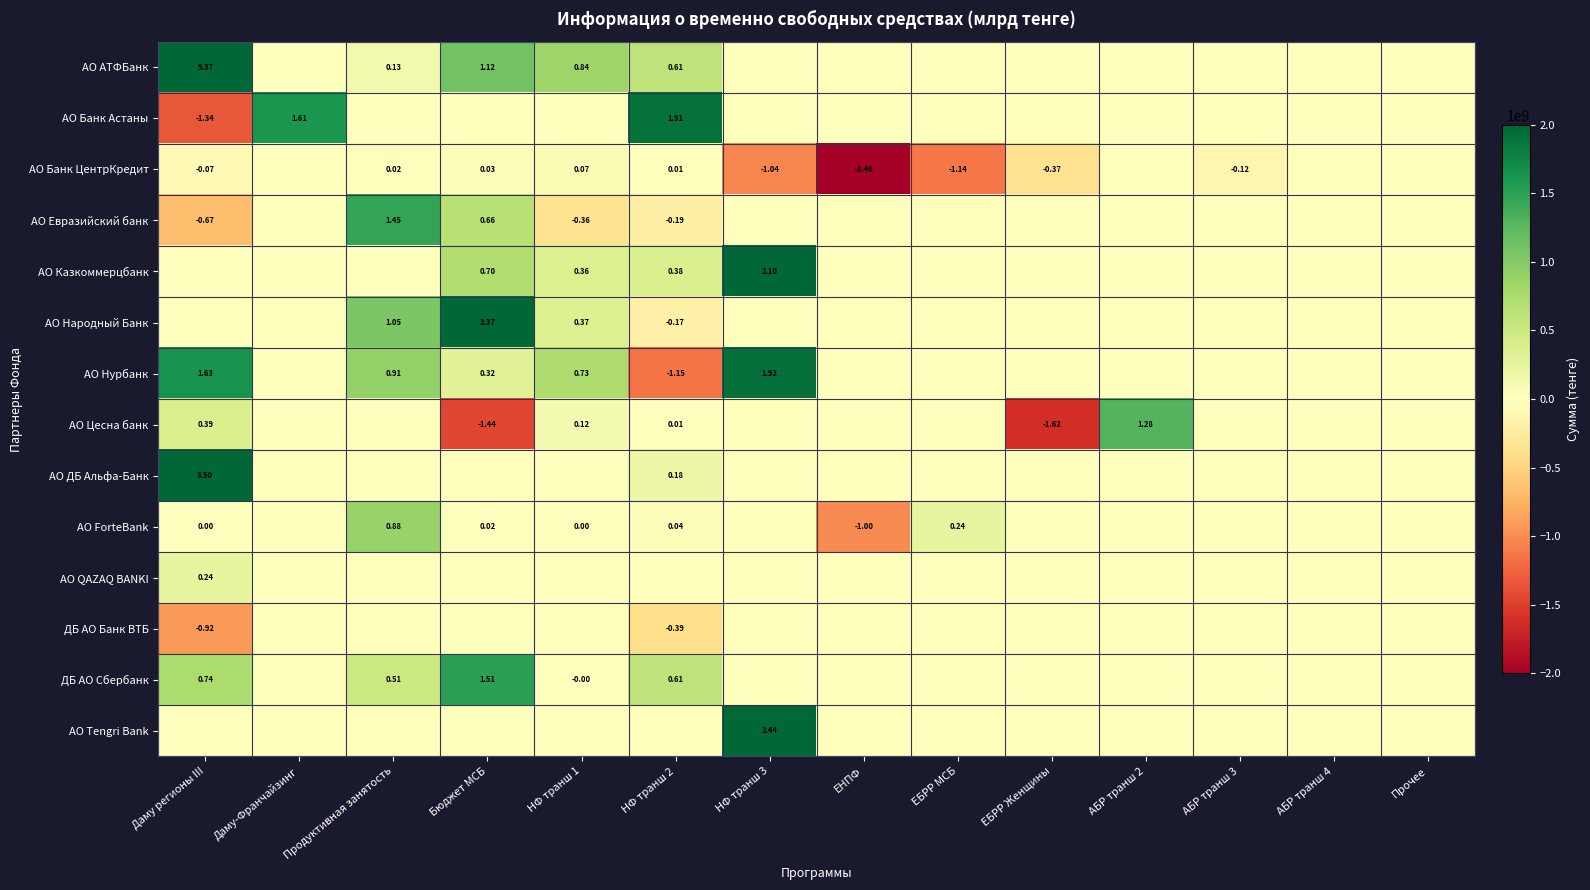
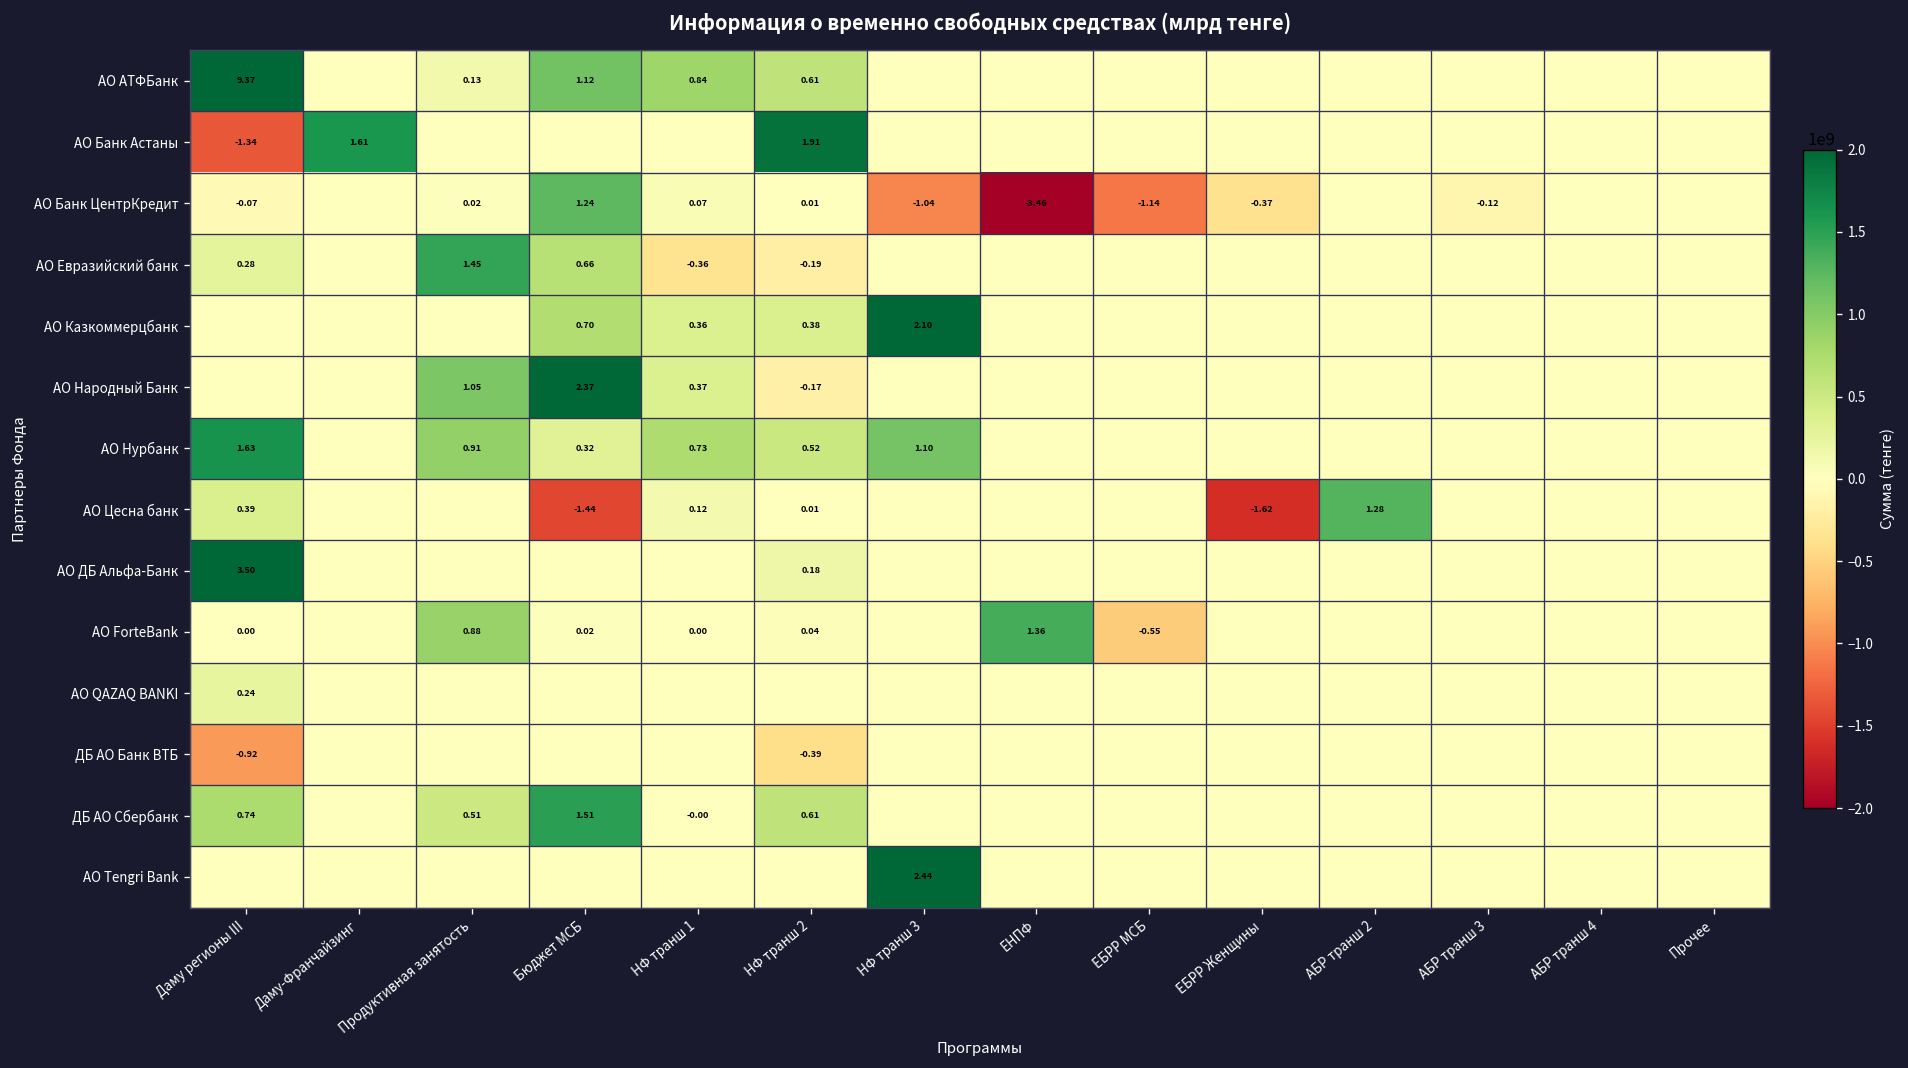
  {
    "АО АТФБанк": {
      "Даму регионы III": 9.37,
      "Продуктивная занятость": 0.13,
      "Бюджет МСБ": 1.12,
      "НФ транш 1": 0.84,
      "НФ транш 2": 0.61
    },
    "АО Банк Астаны": {
      "Даму регионы III": -1.34,
      "Даму-Франчайзинг": 1.61,
      "НФ транш 2": 1.91
    },
    "АО Банк ЦентрКредит": {
      "Даму регионы III": -0.07,
      "Продуктивная занятость": 0.02,
-     "Бюджет МСБ": 0.03,
+     "Бюджет МСБ": 1.24,
      "НФ транш 1": 0.07,
      "НФ транш 2": 0.01,
      "НФ транш 3": -1.04,
      "ЕНПФ": -3.46,
      "ЕБРР МСБ": -1.14,
      "ЕБРР Женщины": -0.37,
      "АБР транш 3": -0.12
    },
    "АО Евразийский банк": {
-     "Даму регионы III": -0.67,
+     "Даму регионы III": 0.28,
      "Продуктивная занятость": 1.45,
      "Бюджет МСБ": 0.66,
      "НФ транш 1": -0.36,
      "НФ транш 2": -0.19
    },
    "АО Казкоммерцбанк": {
      "Бюджет МСБ": 0.70,
      "НФ транш 1": 0.36,
      "НФ транш 2": 0.38,
      "НФ транш 3": 2.10
    },
    "АО Народный Банк": {
      "Продуктивная занятость": 1.05,
      "Бюджет МСБ": 2.37,
      "НФ транш 1": 0.37,
      "НФ транш 2": -0.17
    },
    "АО Нурбанк": {
      "Даму регионы III": 1.63,
      "Продуктивная занятость": 0.91,
      "Бюджет МСБ": 0.32,
      "НФ транш 1": 0.73,
-     "НФ транш 2": -1.15,
-     "НФ транш 3": 1.92
+     "НФ транш 2": 0.52,
+     "НФ транш 3": 1.10
    },
    "АО Цесна банк": {
      "Даму регионы III": 0.39,
      "Бюджет МСБ": -1.44,
      "НФ транш 1": 0.12,
      "НФ транш 2": 0.01,
      "ЕБРР Женщины": -1.62,
      "АБР транш 2": 1.28
    },
    "АО ДБ Альфа-Банк": {
      "Даму регионы III": 3.50,
      "НФ транш 2": 0.18
    },
    "АО ForteBank": {
      "Даму регионы III": 0.00,
      "Продуктивная занятость": 0.88,
      "Бюджет МСБ": 0.02,
      "НФ транш 1": 0.00,
      "НФ транш 2": 0.04,
-     "ЕНПФ": -1.00,
-     "ЕБРР МСБ": 0.24
+     "ЕНПФ": 1.36,
+     "ЕБРР МСБ": -0.55
    },
    "АО QAZAQ BANKI": {
      "Даму регионы III": 0.24
    },
    "ДБ АО Банк ВТБ": {
      "Даму регионы III": -0.92,
      "НФ транш 2": -0.39
    },
    "ДБ АО Сбербанк": {
      "Даму регионы III": 0.74,
      "Продуктивная занятость": 0.51,
      "Бюджет МСБ": 1.51,
      "НФ транш 1": -0.00,
      "НФ транш 2": 0.61
    },
    "АО Tengri Bank": {
      "НФ транш 3": 2.44
    }
  }
